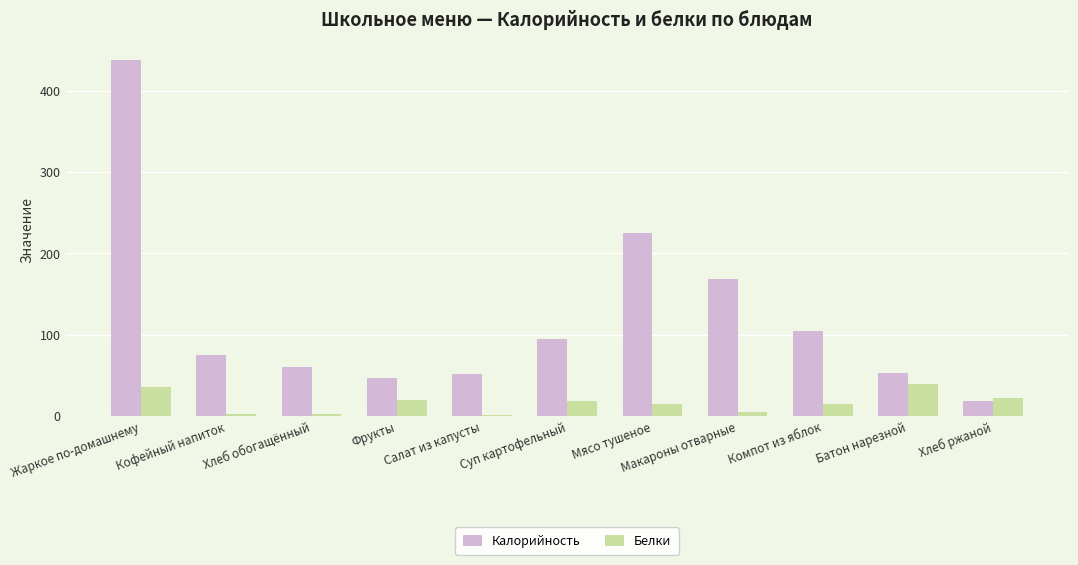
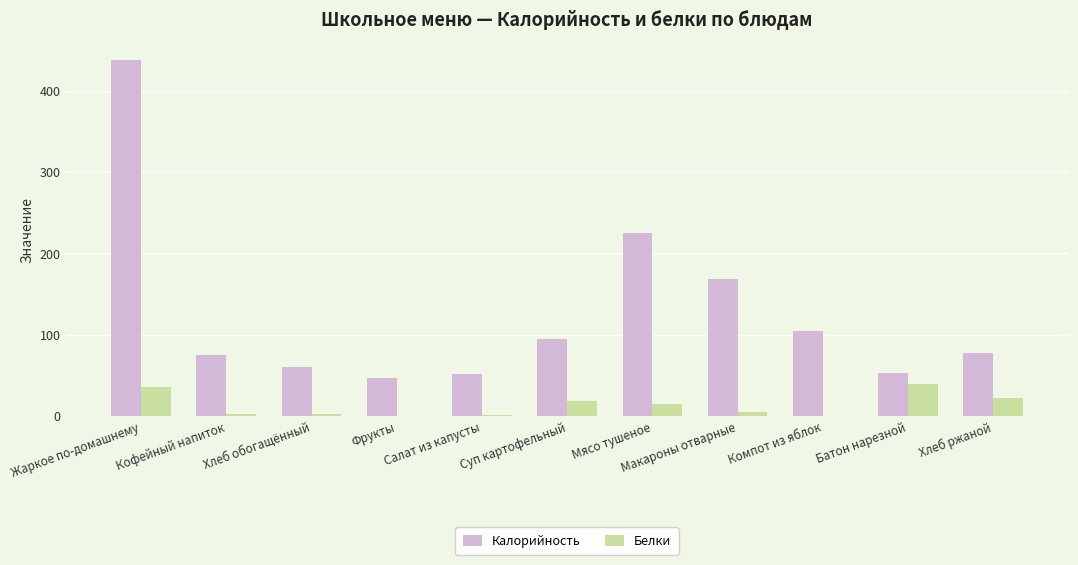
  {
    "Калорийность": {
      "Жаркое по-домашнему": 440,
      "Кофейный напиток": 70,
      "Хлеб обогащённый": 60,
      "Фрукты": 50,
      "Салат из капусты": 50,
      "Суп картофельный": 90,
      "Мясо тушеное": 230,
      "Макароны отварные": 170,
      "Компот из яблок": 100,
      "Батон нарезной": 50,
-     "Хлеб ржаной": 20
+     "Хлеб ржаной": 80
    },
    "Белки": {
      "Жаркое по-домашнему": 40,
-     "Фрукты": 20,
+     "Фрукты": 0,
      "Суп картофельный": 20,
      "Мясо тушеное": 20,
      "Макароны отварные": 10,
-     "Компот из яблок": 20,
+     "Компот из яблок": 0,
      "Батон нарезной": 40,
      "Хлеб ржаной": 20
    }
  }
